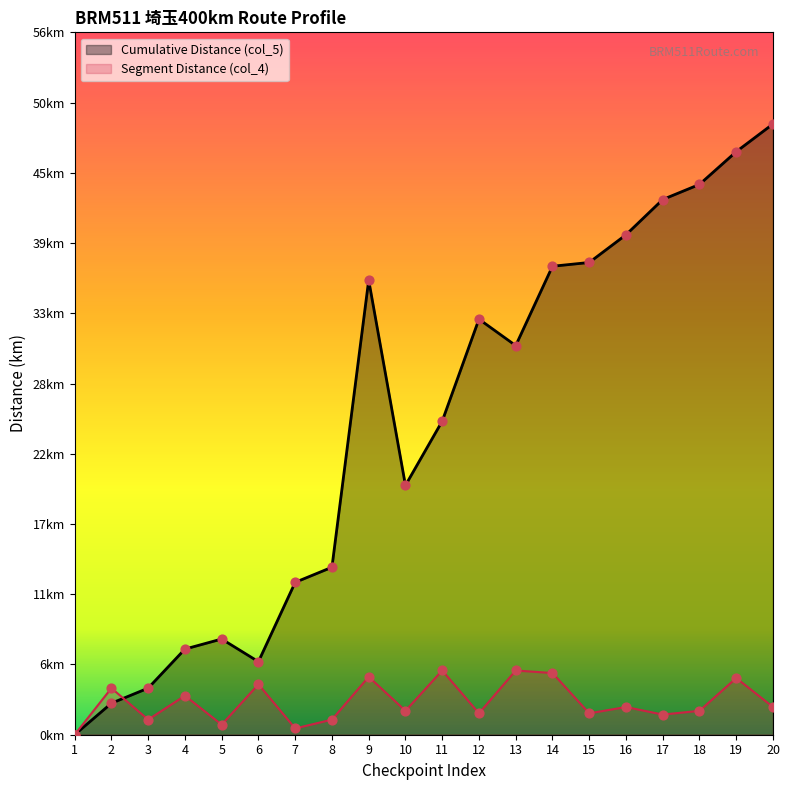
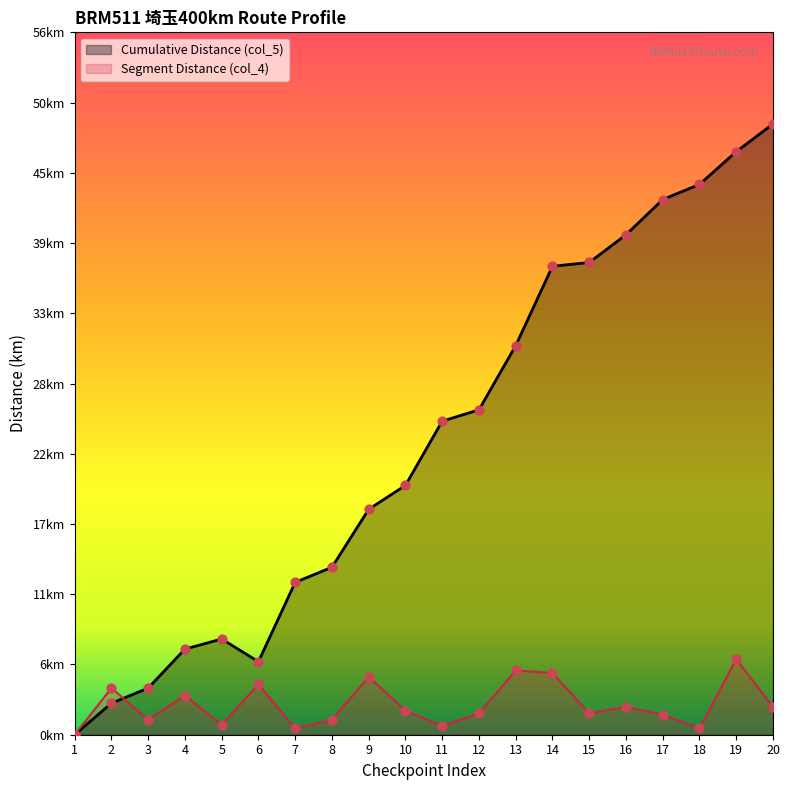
  {
    "Cumulative Distance (col_5)": {
      "2": "2.5km",
      "3": "3.7km",
      "4": "6.8km",
      "5": "7.6km",
      "6": "5.8km",
      "7": "12.1km",
      "8": "13.3km",
-     "9": "36.1km",
+     "9": "17.9km",
      "10": "19.8km",
      "11": "24.9km",
-     "12": "33.0km",
+     "12": "25.8km",
      "13": "30.9km",
      "14": "37.2km",
      "15": "37.5km",
      "16": "39.7km",
      "17": "42.5km",
      "18": "43.7km",
      "19": "46.3km",
      "20": "48.5km"
    },
    "Segment Distance (col_4)": {
      "2": "3.7km",
      "3": "1.2km",
      "4": "3.1km",
      "5": "0.8km",
      "6": "4.0km",
      "7": "0.5km",
      "8": "1.2km",
      "9": "4.6km",
      "10": "1.9km",
-     "11": "5.1km",
+     "11": "0.7km",
      "12": "1.7km",
      "13": "5.1km",
      "14": "4.9km",
      "15": "1.7km",
      "16": "2.2km",
      "17": "1.6km",
-     "18": "1.9km",
-     "19": "4.5km",
+     "18": "0.5km",
+     "19": "6.0km",
      "20": "2.2km"
    }
  }
